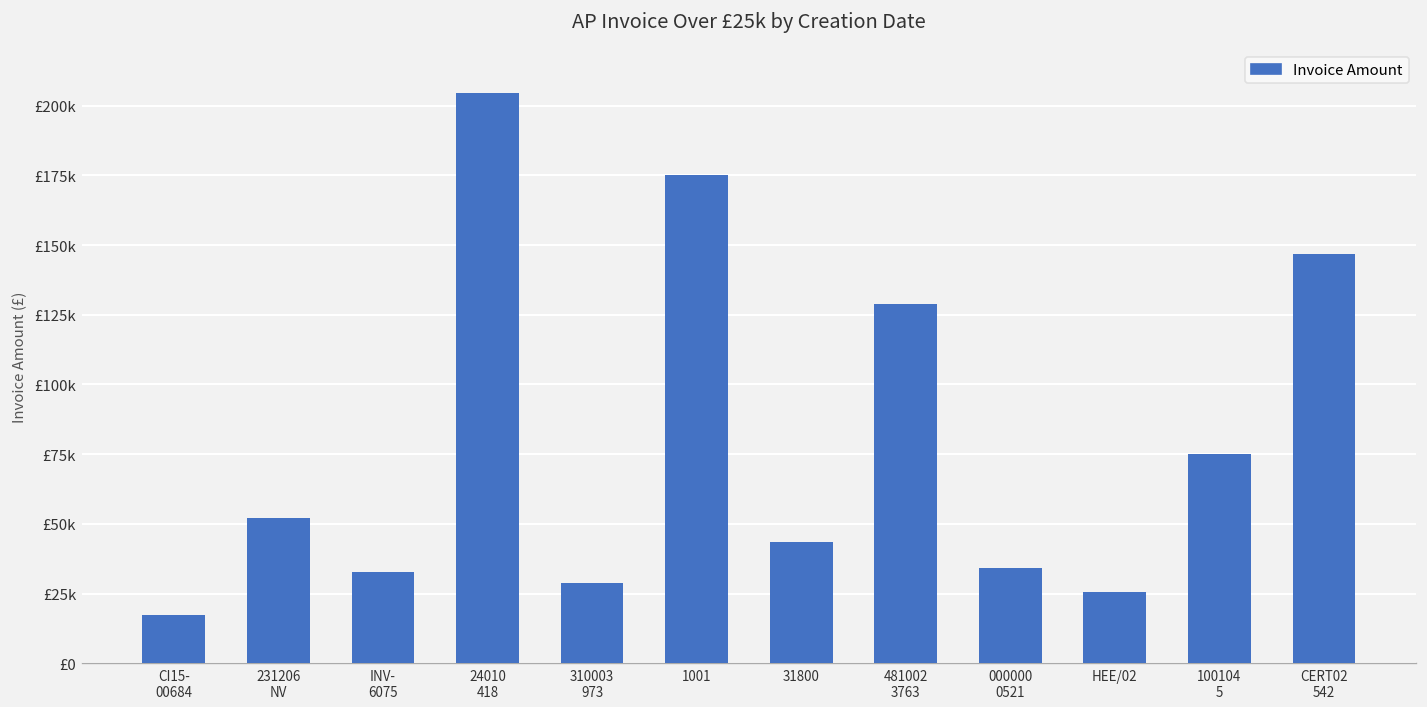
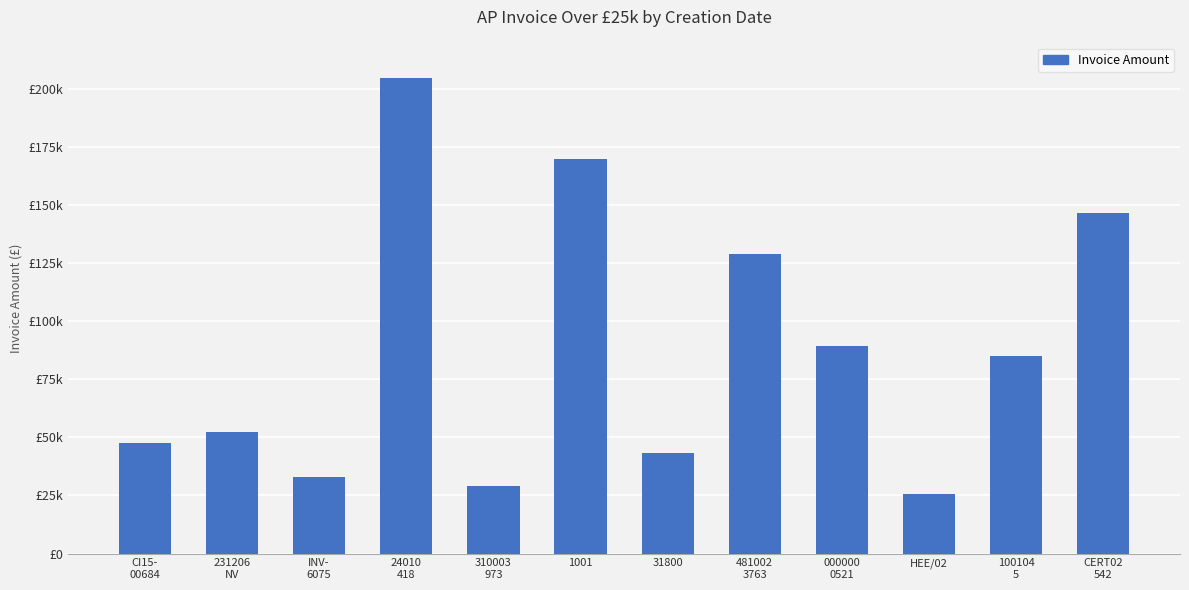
  {
-   "CI15- 00684": "£17000",
+   "CI15- 00684": "£48000",
    "231206 NV": "£52000",
    "INV- 6075": "£33000",
    "24010 418": "£205000",
    "310003 973": "£29000",
-   "1001": "£175000",
+   "1001": "£170000",
    "31800": "£43000",
    "481002 3763": "£129000",
-   "000000 0521": "£34000",
+   "000000 0521": "£89000",
    "HEE/02": "£25000",
-   "100104 5": "£75000",
+   "100104 5": "£85000",
    "CERT02 542": "£147000"
  }
